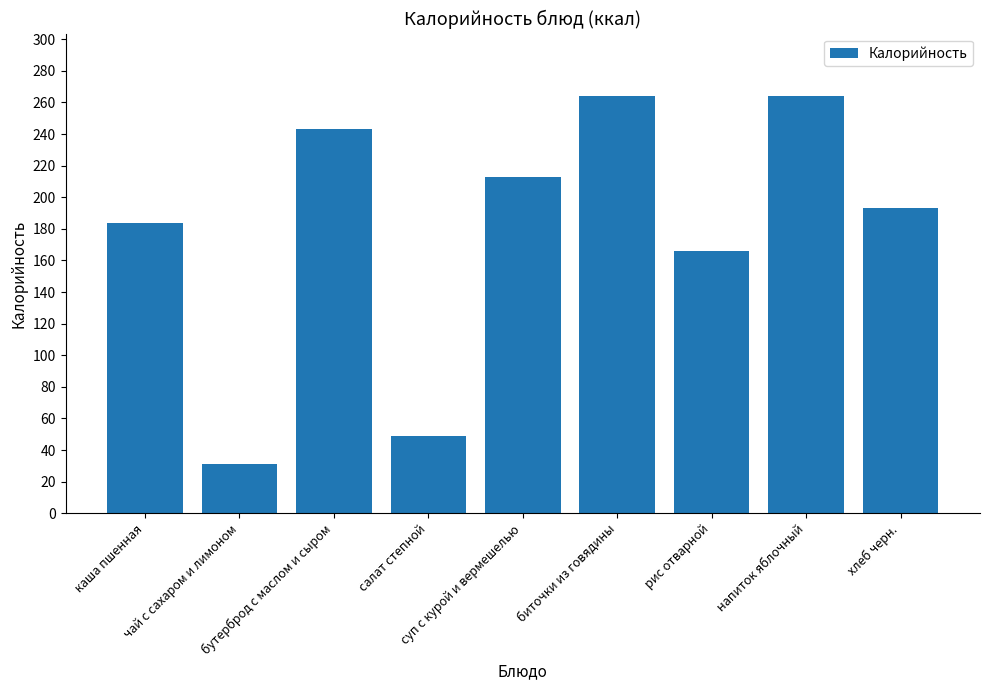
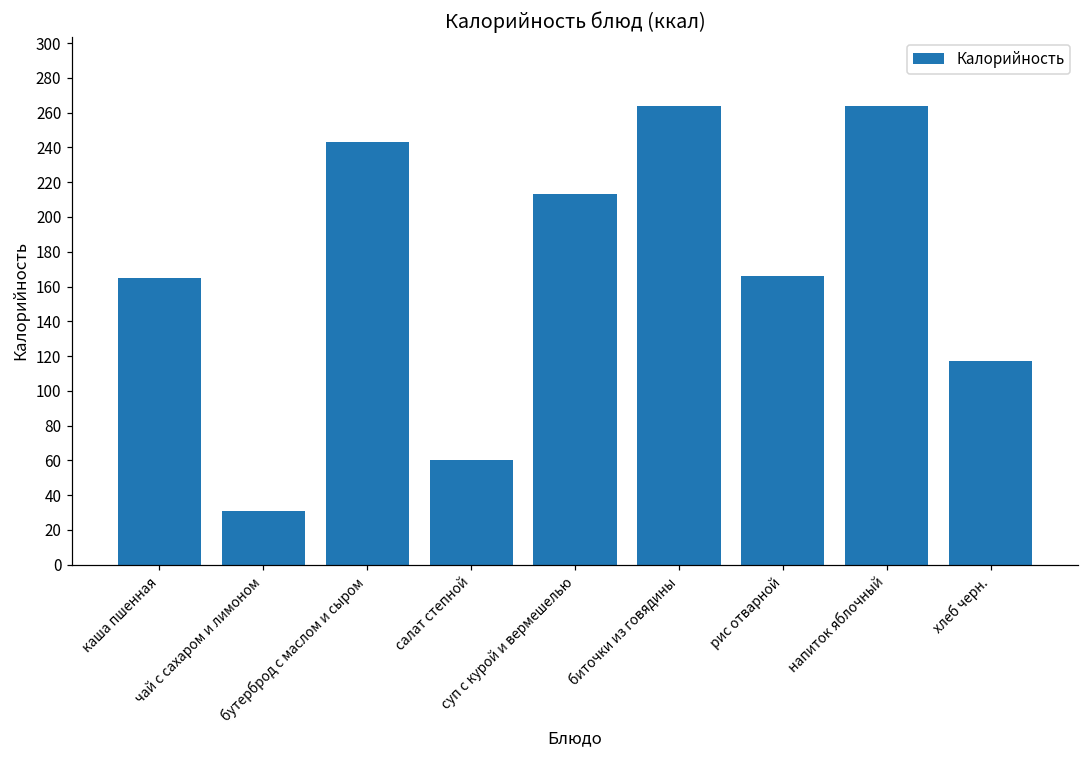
  {
-   "каша пшенная": 184,
+   "каша пшенная": 165,
    "чай с сахаром и лимоном": 31,
    "бутерброд с маслом и сыром": 243,
-   "салат степной": 49,
+   "салат степной": 60,
    "суп с курой и вермешелью": 213,
    "биточки из говядины": 264,
    "рис отварной": 166,
    "напиток яблочный": 264,
-   "хлеб черн.": 193
+   "хлеб черн.": 117
  }
